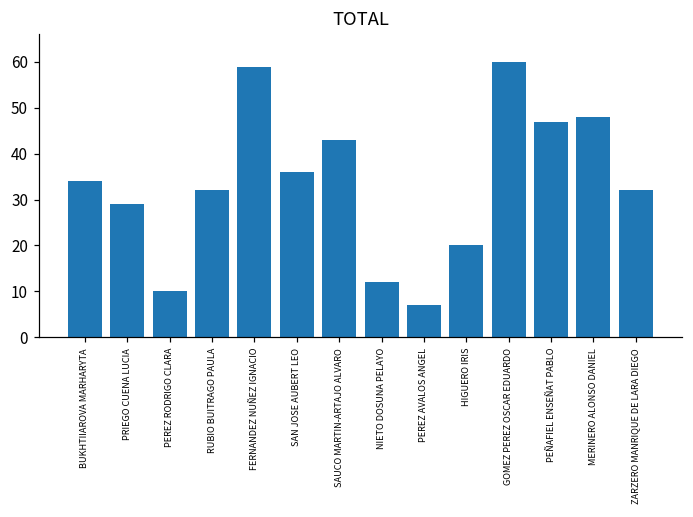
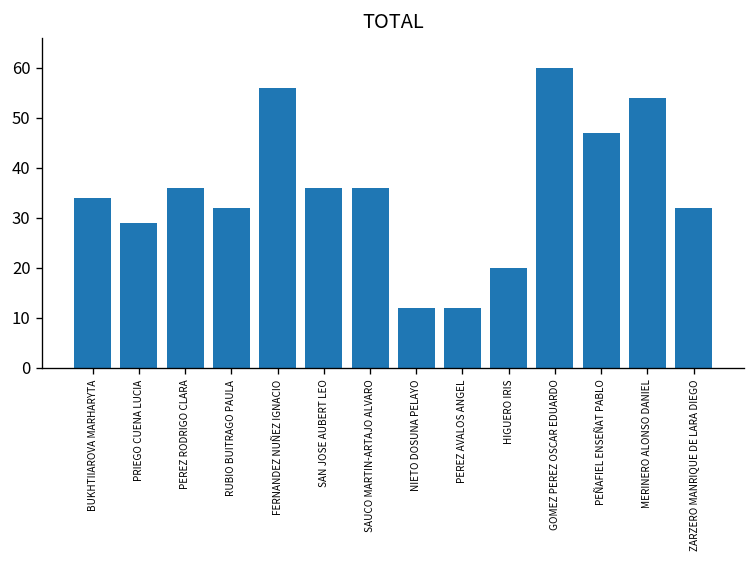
  {
    "BUKHTIIAROVA MARHARYTA": 34,
    "PRIEGO CUENA LUCIA": 29,
-   "PEREZ RODRIGO CLARA": 10,
+   "PEREZ RODRIGO CLARA": 36,
    "RUBIO BUITRAGO PAULA": 32,
-   "FERNANDEZ NUÑEZ IGNACIO": 59,
+   "FERNANDEZ NUÑEZ IGNACIO": 56,
    "SAN JOSE AUBERT LEO": 36,
-   "SAUCO MARTIN-ARTAJO ALVARO": 43,
+   "SAUCO MARTIN-ARTAJO ALVARO": 36,
    "NIETO DOSUNA PELAYO": 12,
-   "PEREZ AVALOS ANGEL": 7,
+   "PEREZ AVALOS ANGEL": 12,
    "HIGUERO IRIS": 20,
    "GOMEZ PEREZ OSCAR EDUARDO": 60,
    "PEÑAFIEL ENSEÑAT PABLO": 47,
-   "MERINERO ALONSO DANIEL": 48,
+   "MERINERO ALONSO DANIEL": 54,
    "ZARZERO MANRIQUE DE LARA DIEGO": 32
  }
